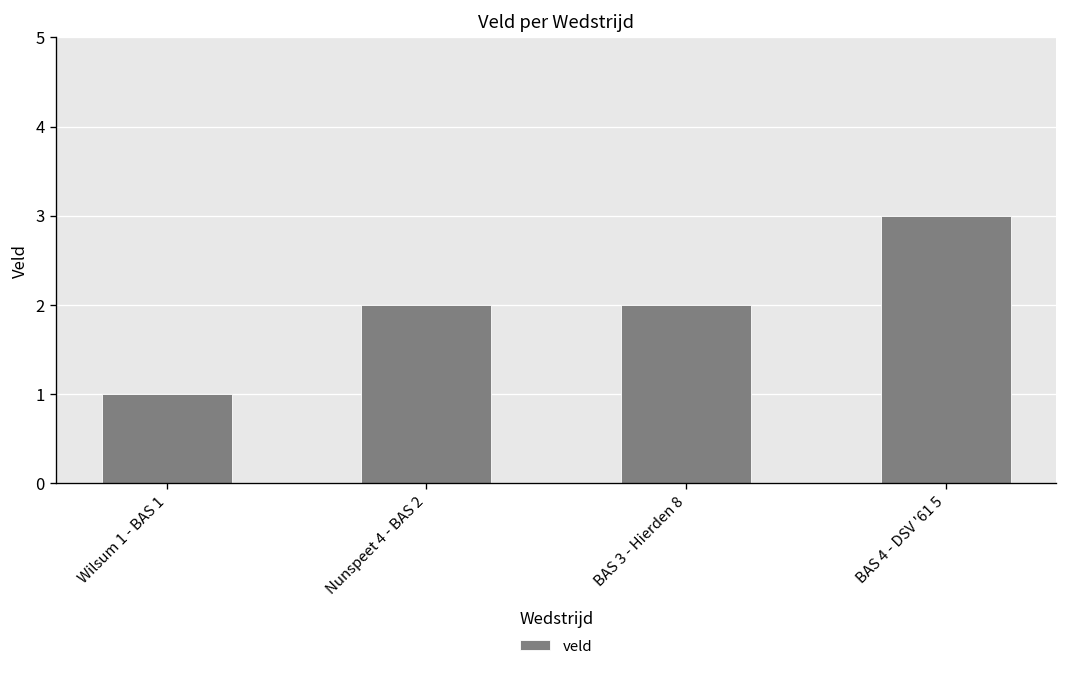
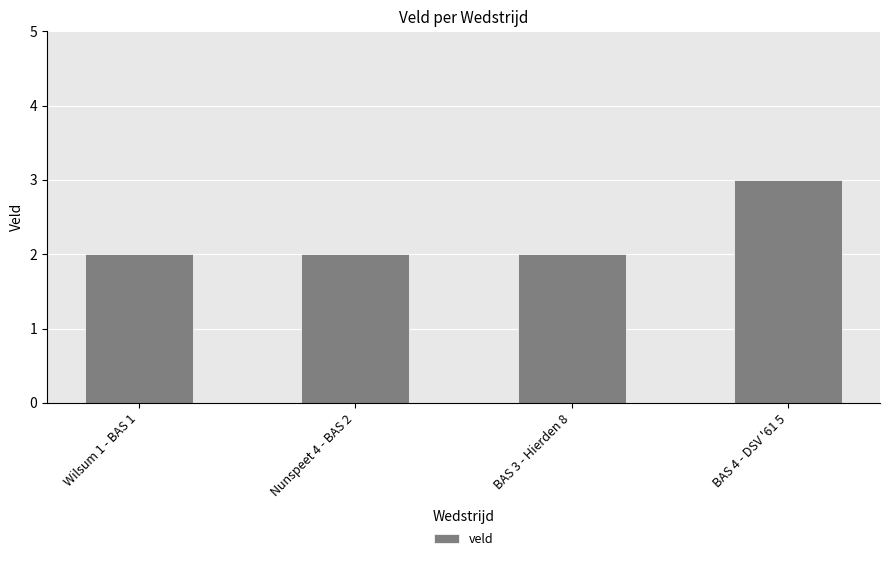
  {
-   "Wilsum 1 - BAS 1": 1,
+   "Wilsum 1 - BAS 1": 2,
    "Nunspeet 4 - BAS 2": 2,
    "BAS 3 - Hierden 8": 2,
    "BAS 4 - DSV '61 5": 3
  }
